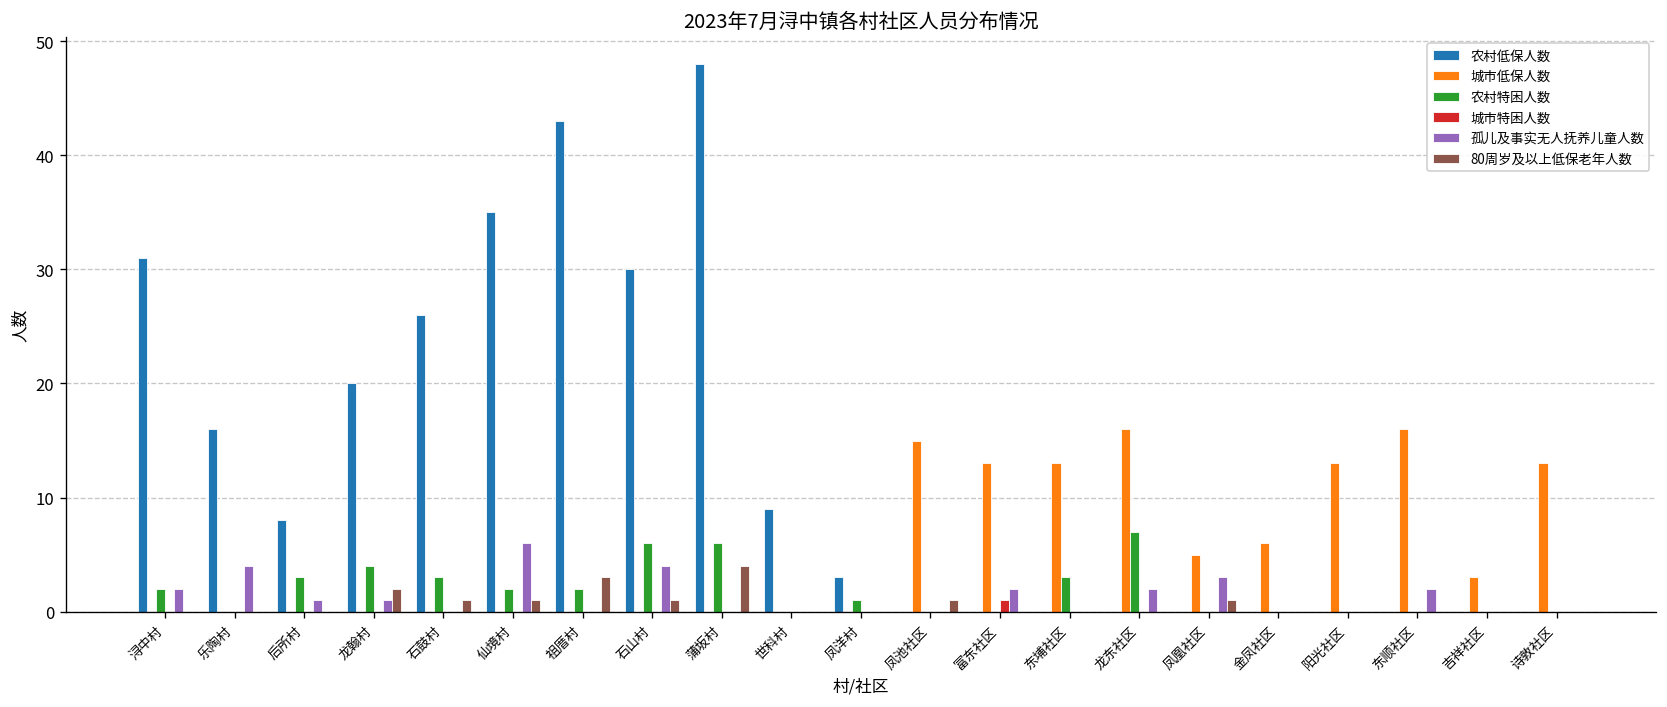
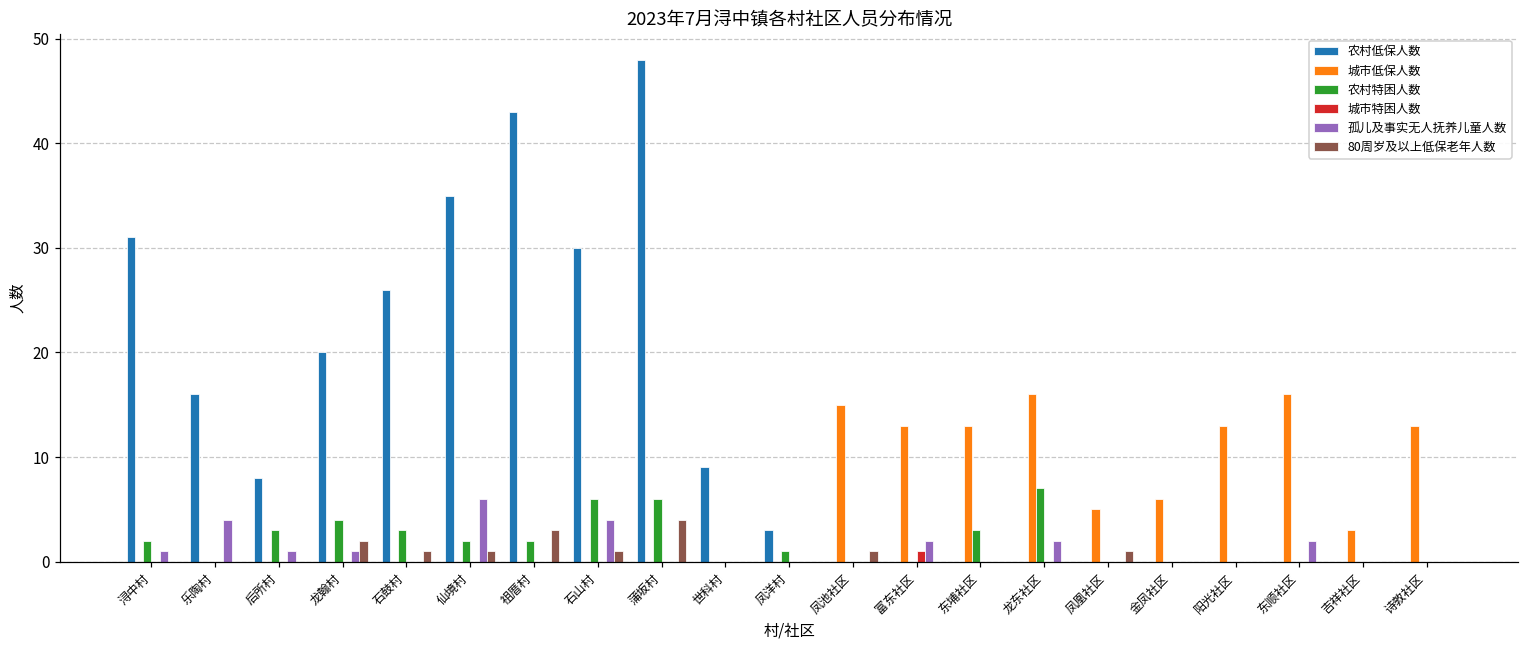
  {
    "农村低保人数": {
      "浔中村": 31,
      "乐陶村": 16,
      "后所村": 8,
      "龙翰村": 20,
      "石鼓村": 26,
      "仙境村": 35,
      "祖厝村": 43,
      "石山村": 30,
      "蒲坂村": 48,
      "世科村": 9,
      "凤洋村": 3,
      "凤池社区": 0,
      "富东社区": 0,
      "东埔社区": 0,
      "龙东社区": 0,
      "凤凰社区": 0,
      "金凤社区": 0,
      "阳光社区": 0,
      "东顺社区": 0,
      "吉祥社区": 0,
      "诗敦社区": 0
    },
    "城市低保人数": {
      "浔中村": 0,
      "乐陶村": 0,
      "后所村": 0,
      "龙翰村": 0,
      "石鼓村": 0,
      "仙境村": 0,
      "祖厝村": 0,
      "石山村": 0,
      "蒲坂村": 0,
      "世科村": 0,
      "凤洋村": 0,
      "凤池社区": 15,
      "富东社区": 13,
      "东埔社区": 13,
      "龙东社区": 16,
      "凤凰社区": 5,
      "金凤社区": 6,
      "阳光社区": 13,
      "东顺社区": 16,
      "吉祥社区": 3,
      "诗敦社区": 13
    },
    "农村特困人数": {
      "浔中村": 2,
      "乐陶村": 0,
      "后所村": 3,
      "龙翰村": 4,
      "石鼓村": 3,
      "仙境村": 2,
      "祖厝村": 2,
      "石山村": 6,
      "蒲坂村": 6,
      "世科村": 0,
      "凤洋村": 1,
      "凤池社区": 0,
      "富东社区": 0,
      "东埔社区": 3,
      "龙东社区": 7,
      "凤凰社区": 0,
      "金凤社区": 0,
      "阳光社区": 0,
      "东顺社区": 0,
      "吉祥社区": 0,
      "诗敦社区": 0
    },
    "城市特困人数": {
      "浔中村": 0,
      "乐陶村": 0,
      "后所村": 0,
      "龙翰村": 0,
      "石鼓村": 0,
      "仙境村": 0,
      "祖厝村": 0,
      "石山村": 0,
      "蒲坂村": 0,
      "世科村": 0,
      "凤洋村": 0,
      "凤池社区": 0,
      "富东社区": 1,
      "东埔社区": 0,
      "龙东社区": 0,
      "凤凰社区": 0,
      "金凤社区": 0,
      "阳光社区": 0,
      "东顺社区": 0,
      "吉祥社区": 0,
      "诗敦社区": 0
    },
    "孤儿及事实无人抚养儿童人数": {
-     "浔中村": 2,
+     "浔中村": 1,
      "乐陶村": 4,
      "后所村": 1,
      "龙翰村": 1,
      "石鼓村": 0,
      "仙境村": 6,
      "祖厝村": 0,
      "石山村": 4,
      "蒲坂村": 0,
      "世科村": 0,
      "凤洋村": 0,
      "凤池社区": 0,
      "富东社区": 2,
      "东埔社区": 0,
      "龙东社区": 2,
-     "凤凰社区": 3,
+     "凤凰社区": 0,
      "金凤社区": 0,
      "阳光社区": 0,
      "东顺社区": 2,
      "吉祥社区": 0,
      "诗敦社区": 0
    },
    "80周岁及以上低保老年人数": {
      "浔中村": 0,
      "乐陶村": 0,
      "后所村": 0,
      "龙翰村": 2,
      "石鼓村": 1,
      "仙境村": 1,
      "祖厝村": 3,
      "石山村": 1,
      "蒲坂村": 4,
      "世科村": 0,
      "凤洋村": 0,
      "凤池社区": 1,
      "富东社区": 0,
      "东埔社区": 0,
      "龙东社区": 0,
      "凤凰社区": 1,
      "金凤社区": 0,
      "阳光社区": 0,
      "东顺社区": 0,
      "吉祥社区": 0,
      "诗敦社区": 0
    }
  }
